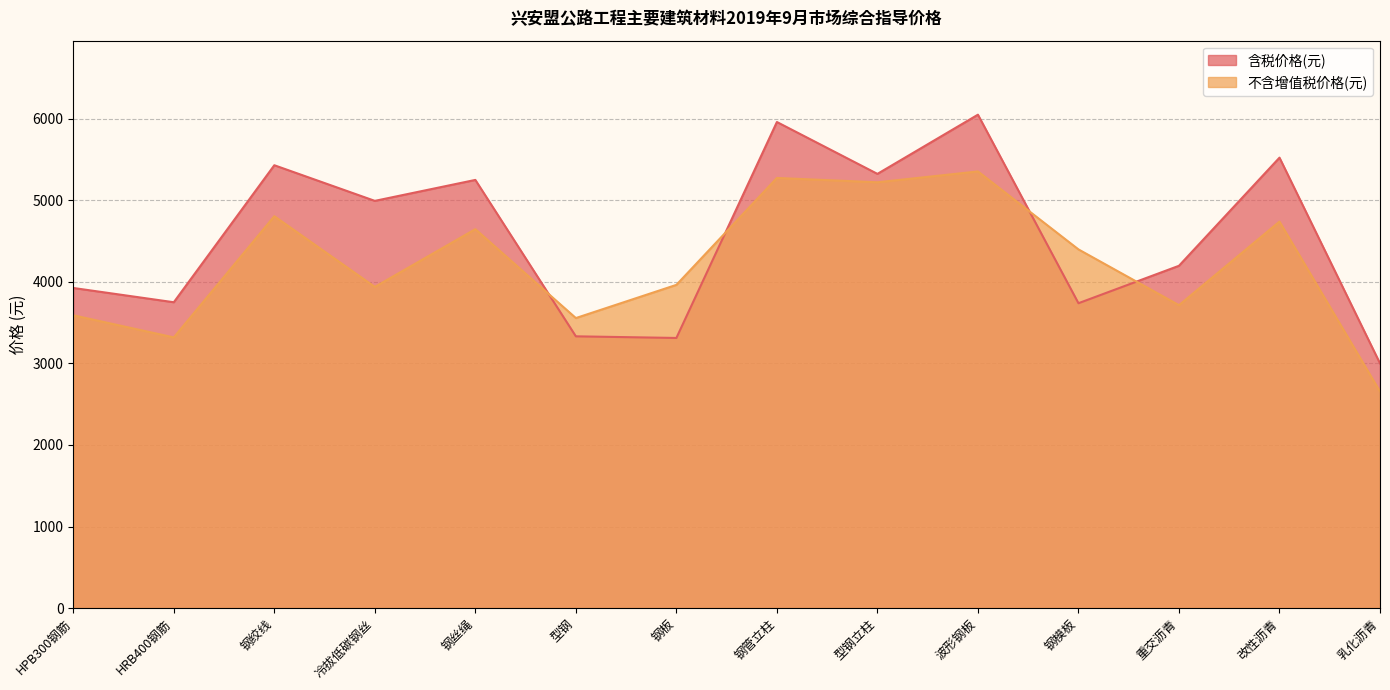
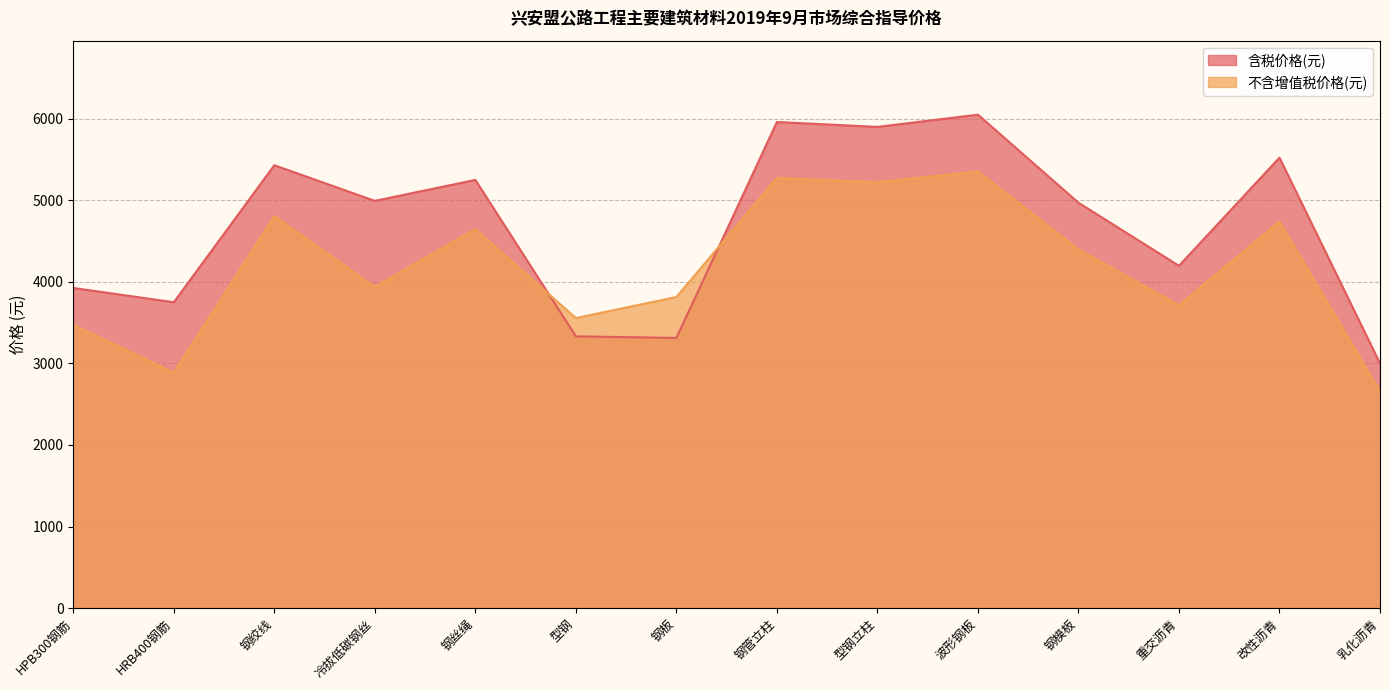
  {
    "含税价格(元)": {
      "HPB300钢筋": 3900,
      "HRB400钢筋": 3800,
      "钢绞线": 5400,
      "冷拔低碳钢丝": 5000,
      "钢丝绳": 5300,
      "型钢": 3300,
      "钢板": 3300,
      "钢管立柱": 6000,
-     "型钢立柱": 5300,
+     "型钢立柱": 5900,
      "波形钢板": 6100,
-     "钢模板": 3700,
+     "钢模板": 5000,
      "重交沥青": 4200,
      "改性沥青": 5500,
      "乳化沥青": 3000
    },
    "不含增值税价格(元)": {
-     "HPB300钢筋": 3600,
-     "HRB400钢筋": 3300,
+     "HPB300钢筋": 3500,
+     "HRB400钢筋": 2900,
      "钢绞线": 4800,
      "冷拔低碳钢丝": 3900,
      "钢丝绳": 4600,
      "型钢": 3600,
-     "钢板": 4000,
+     "钢板": 3800,
      "钢管立柱": 5300,
      "型钢立柱": 5200,
      "波形钢板": 5400,
      "钢模板": 4400,
      "重交沥青": 3700,
      "改性沥青": 4700,
      "乳化沥青": 2700
    }
  }
